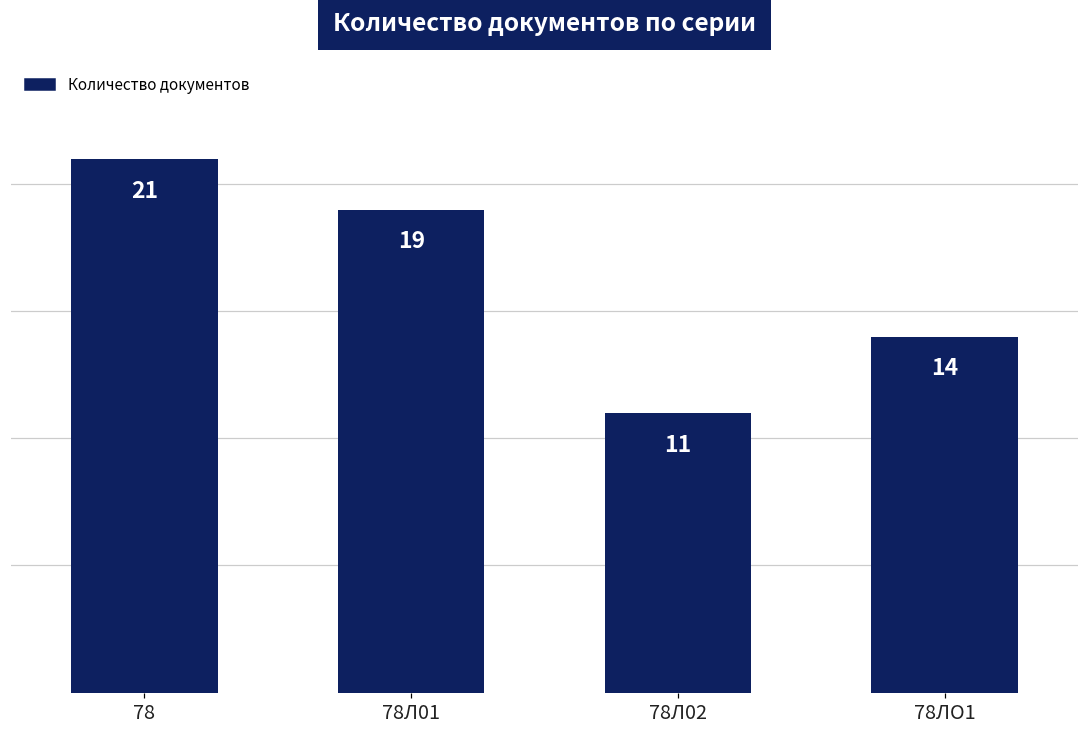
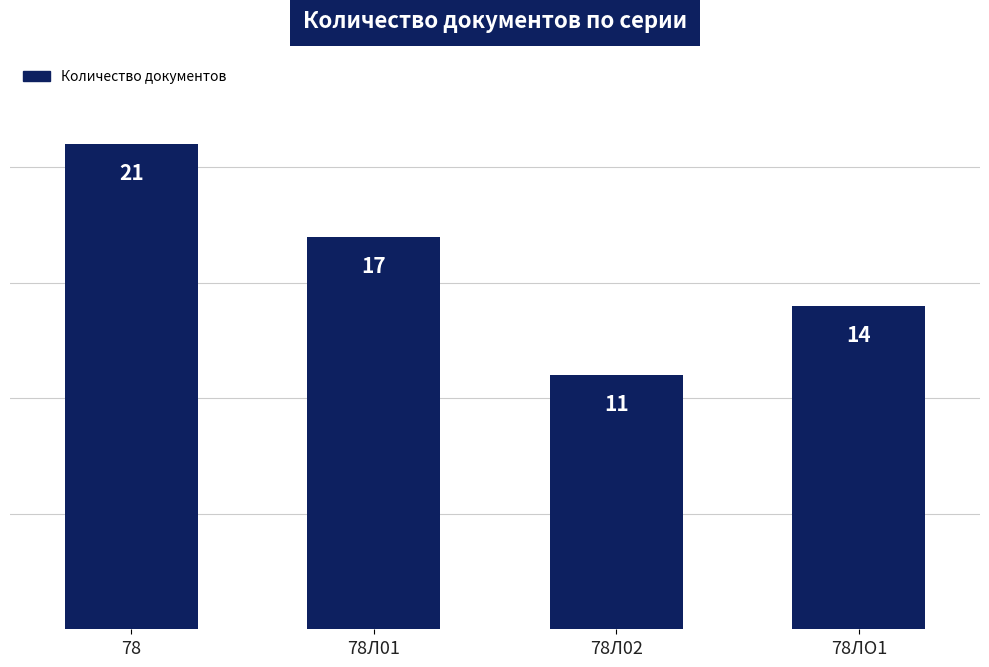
  {
    "78": 21,
-   "78Л01": 19,
+   "78Л01": 17,
    "78Л02": 11,
    "78ЛО1": 14
  }
